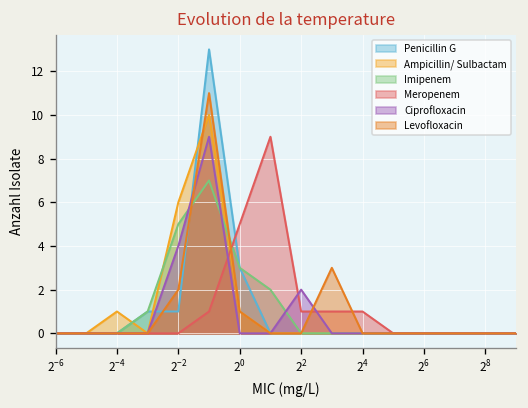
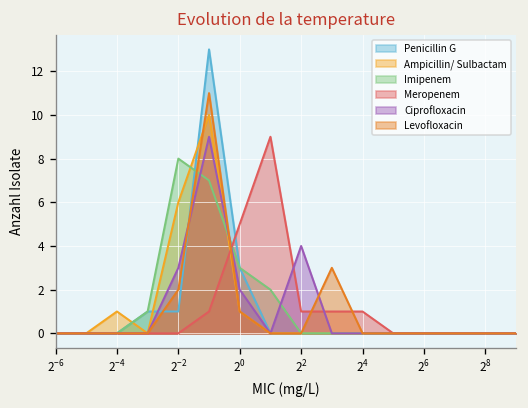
  {
    "Penicillin G": {
      "2^-2": 1
    },
    "Imipenem": {
-     "2^-2": 5
+     "2^-2": 8
    },
    "Ciprofloxacin": {
-     "2^-2": 4,
-     "2^0": 0,
-     "2^2": 2
+     "2^-2": 3,
+     "2^0": 2,
+     "2^2": 4
    }
  }
